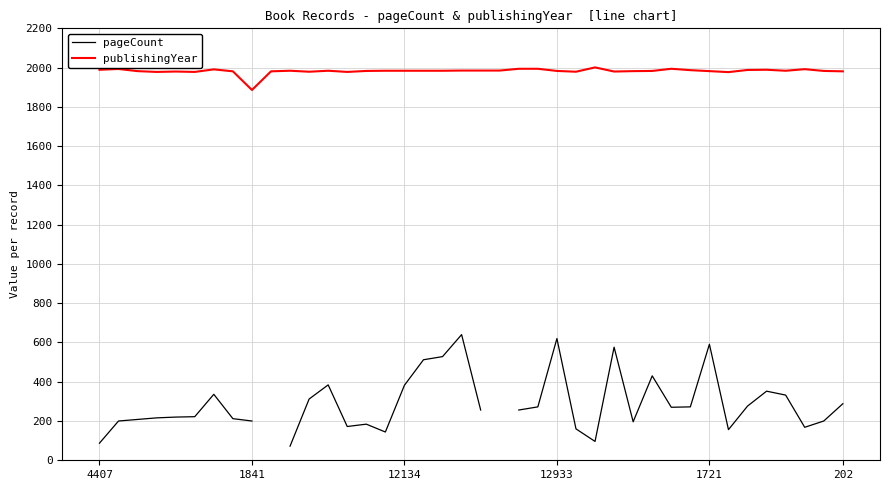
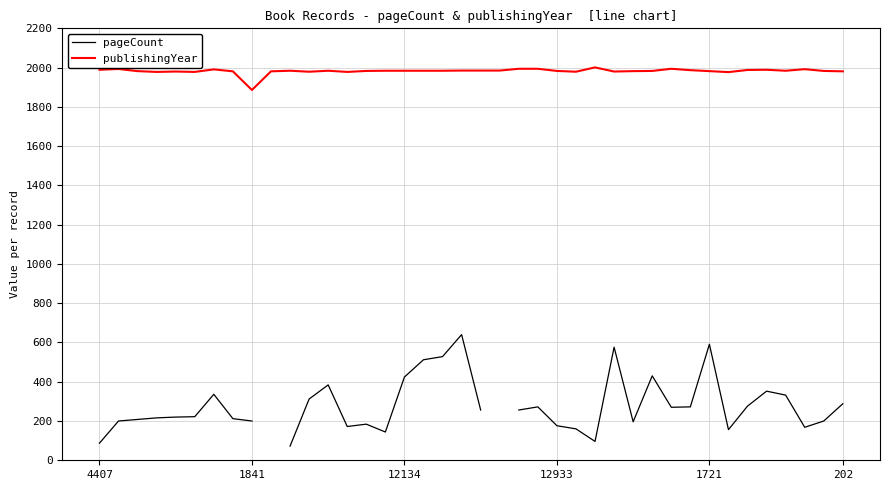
  {
    "pageCount": {
      "4407": 90,
      "1841": 200,
-     "12134": 380,
-     "12933": 620,
+     "12134": 420,
+     "12933": 180,
      "1721": 590,
      "202": 290
    },
    "publishingYear": {
      "4407": 1990,
      "1841": 1890,
      "12134": 1980,
      "12933": 1980,
      "1721": 1980,
      "202": 1980
    }
  }
